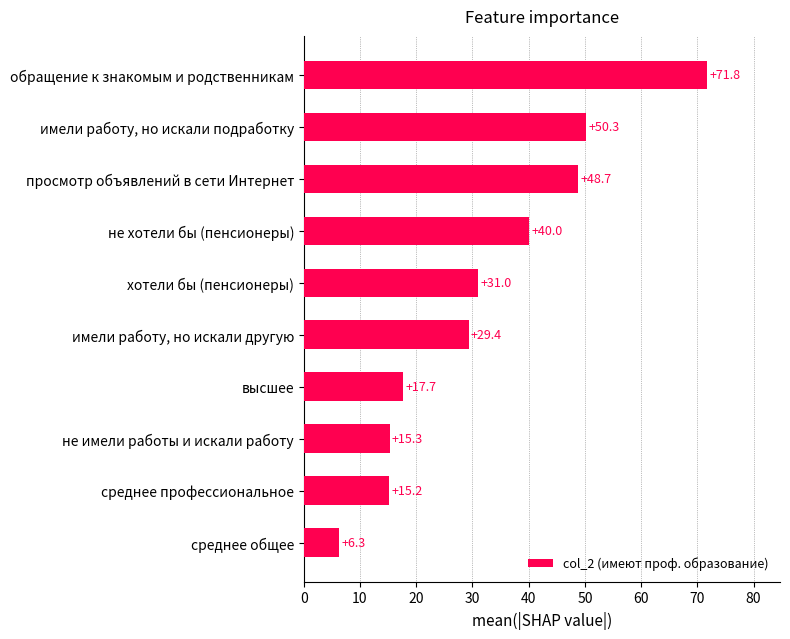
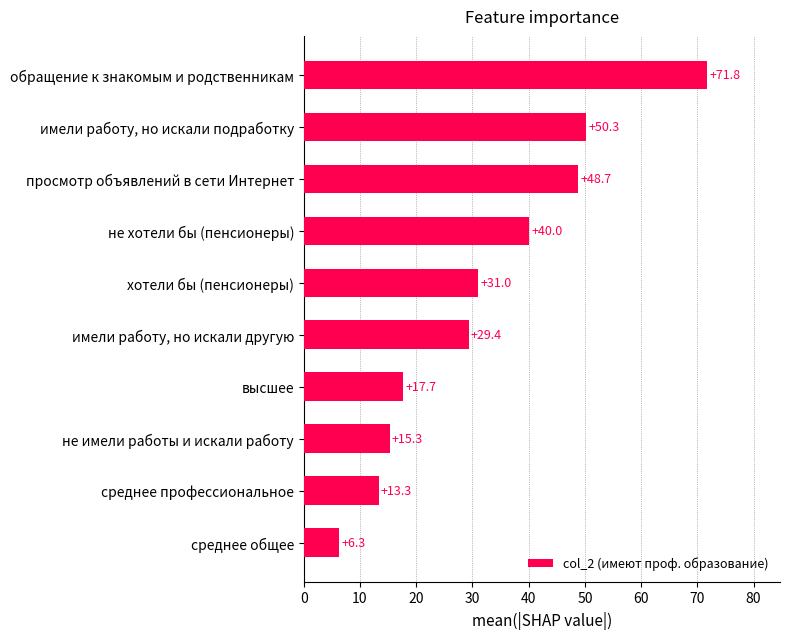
  {
    "обращение к знакомым и родственникам": "+71.8",
    "имели работу, но искали подработку": "+50.3",
    "просмотр объявлений в сети Интернет": "+48.7",
    "не хотели бы (пенсионеры)": "+40.0",
    "хотели бы (пенсионеры)": "+31.0",
    "имели работу, но искали другую": "+29.4",
    "высшее": "+17.7",
    "не имели работы и искали работу": "+15.3",
-   "среднее профессиональное": "+15.2",
+   "среднее профессиональное": "+13.3",
    "среднее общее": "+6.3"
  }
